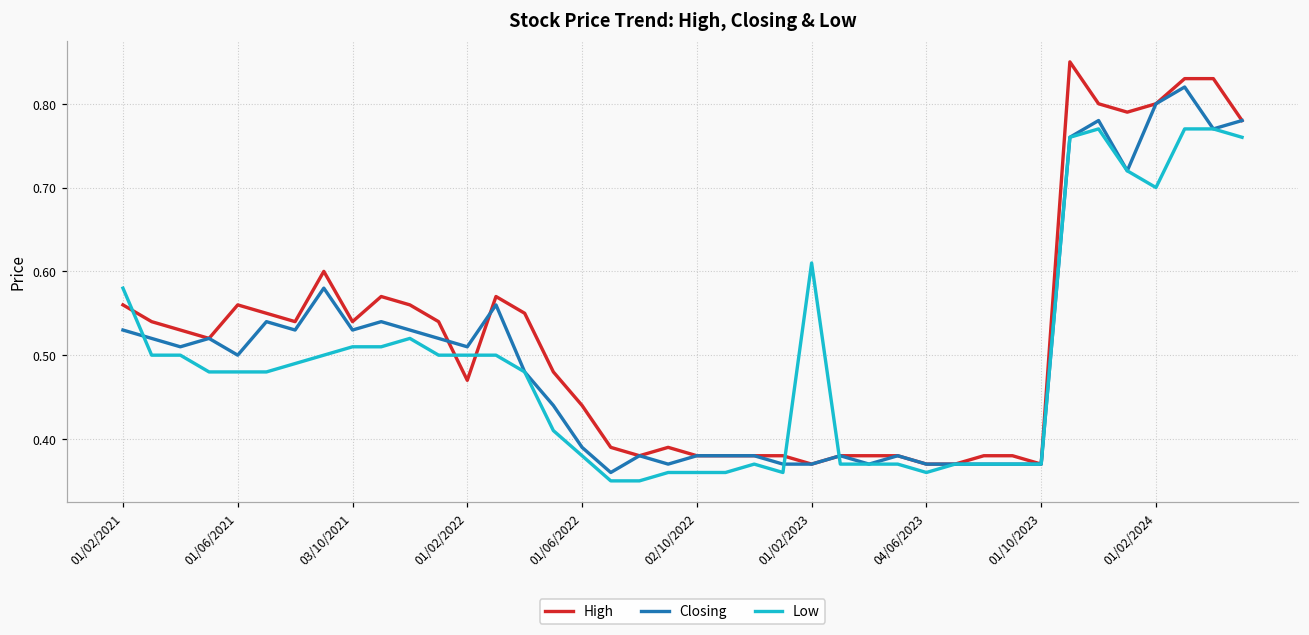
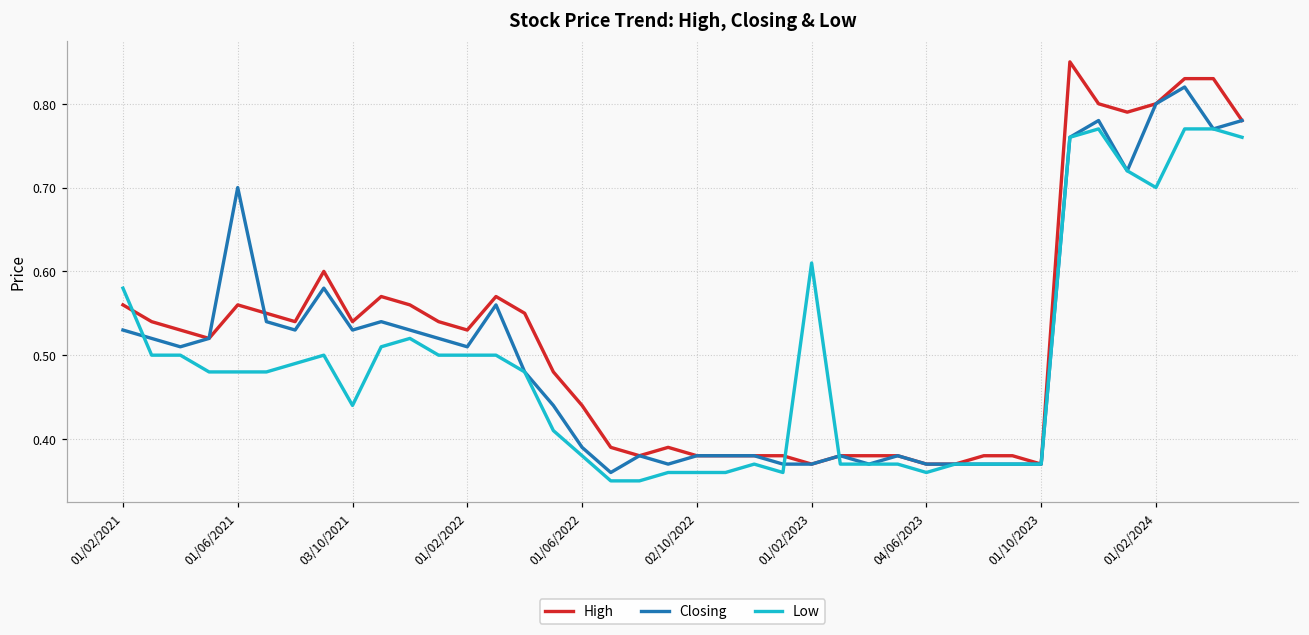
  {
    "High": {
      "01/02/2021": 0.56,
      "01/06/2021": 0.56,
      "03/10/2021": 0.54,
-     "01/02/2022": 0.47,
+     "01/02/2022": 0.53,
      "01/06/2022": 0.44
    },
    "Closing": {
      "01/02/2021": 0.53,
-     "01/06/2021": 0.5,
+     "01/06/2021": 0.7,
      "03/10/2021": 0.53,
      "01/02/2022": 0.51,
      "01/06/2022": 0.39
    },
    "Low": {
      "01/02/2021": 0.58,
      "01/06/2021": 0.48,
-     "03/10/2021": 0.51,
+     "03/10/2021": 0.44,
      "01/02/2022": 0.50,
      "01/06/2022": 0.38,
      "02/10/2022": 0.36,
      "01/02/2023": 0.61,
      "04/06/2023": 0.36,
      "01/02/2024": 0.70
    }
  }
